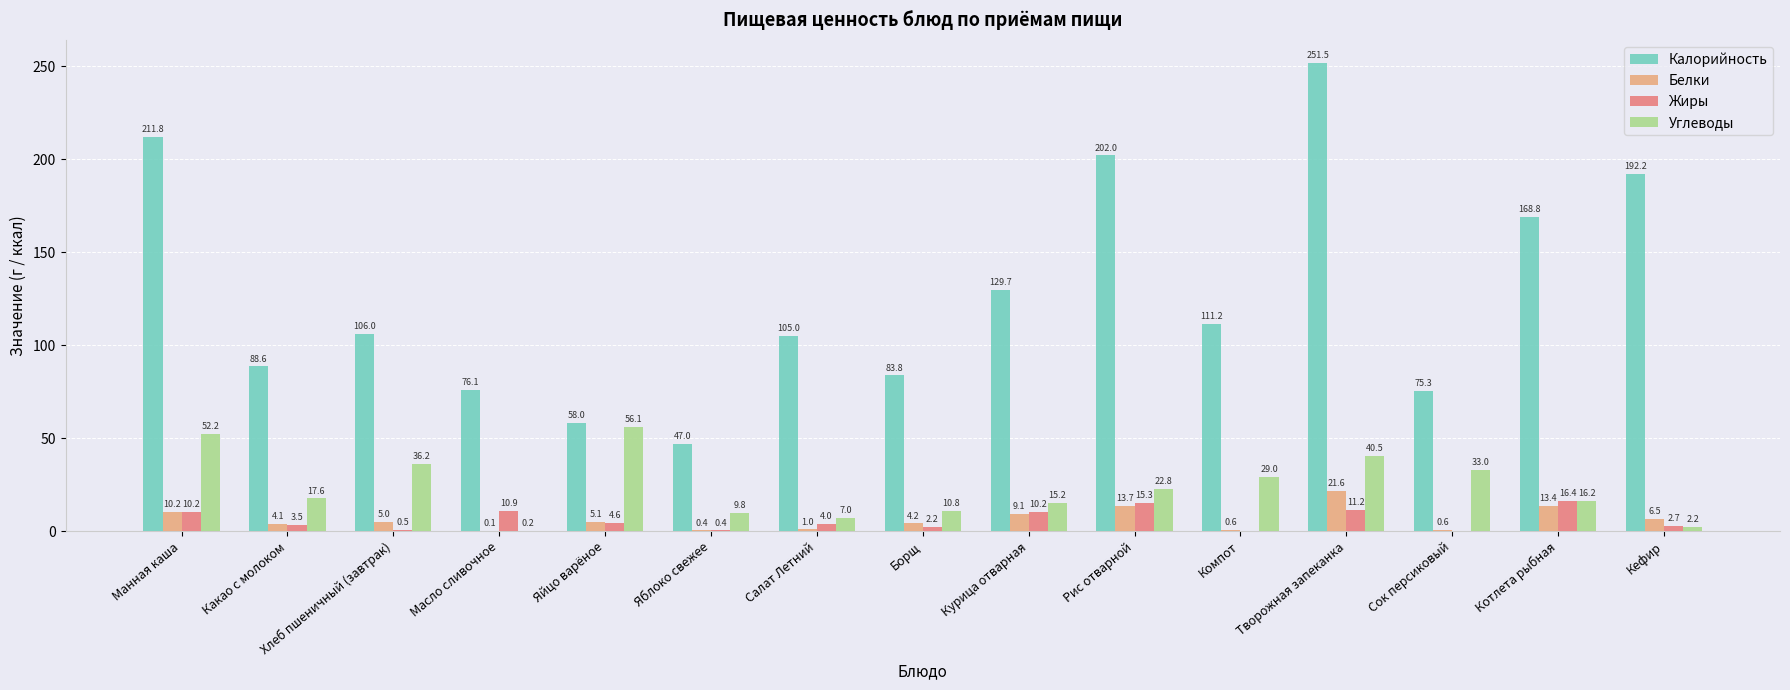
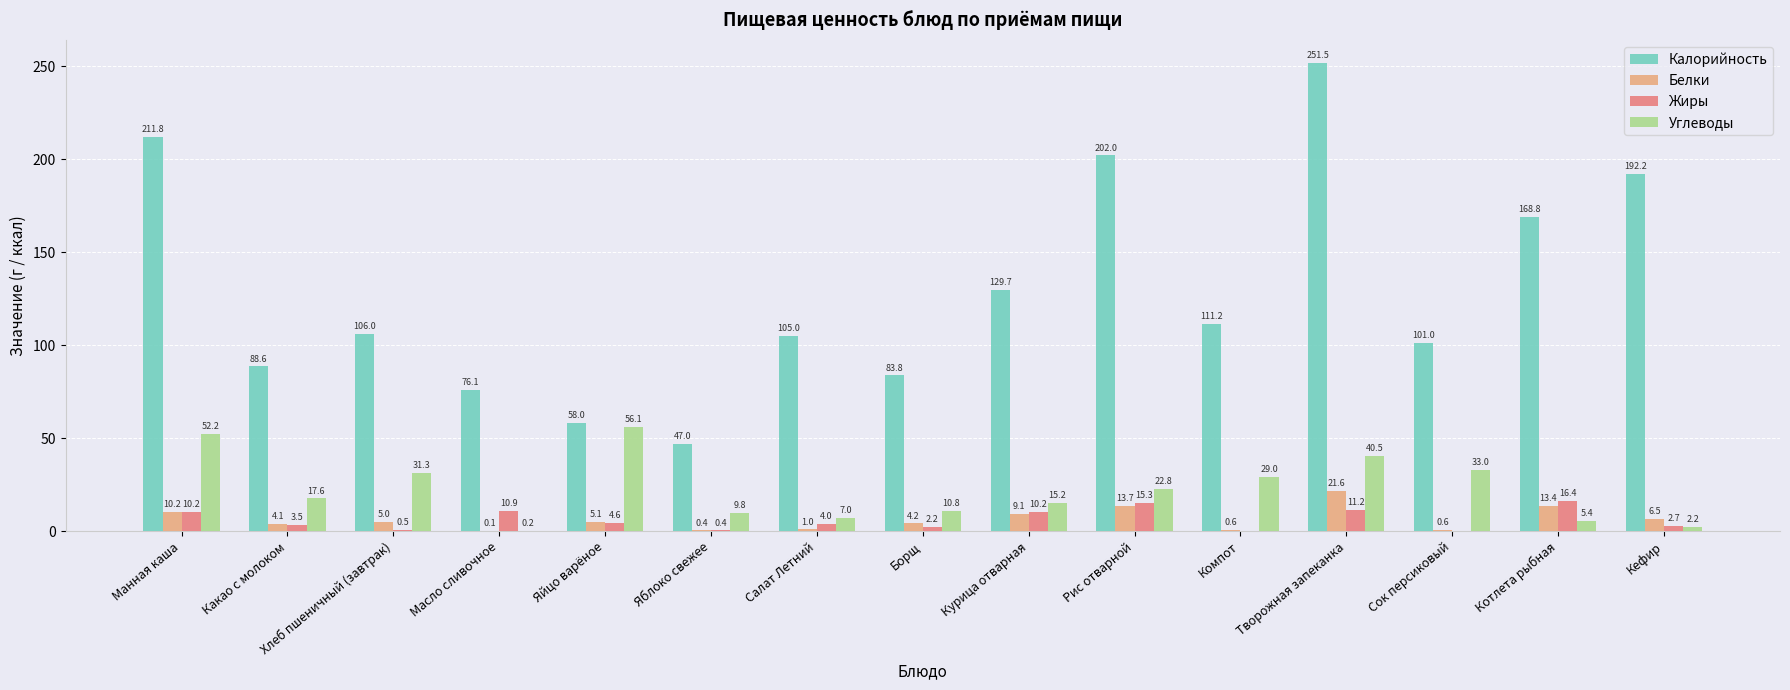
  {
    "Калорийность": {
      "Манная каша": 211.8,
      "Какао с молоком": 88.6,
      "Хлеб пшеничный (завтрак)": 106.0,
      "Масло сливочное": 76.1,
      "Яйцо варёное": 58.0,
      "Яблоко свежее": 47.0,
      "Салат Летний": 105.0,
      "Борщ": 83.8,
      "Курица отварная": 129.7,
      "Рис отварной": 202.0,
      "Компот": 111.2,
      "Творожная запеканка": 251.5,
-     "Сок персиковый": 75.3,
+     "Сок персиковый": 101.0,
      "Котлета рыбная": 168.8,
      "Кефир": 192.2
    },
    "Углеводы": {
      "Манная каша": 52.2,
      "Какао с молоком": 17.6,
-     "Хлеб пшеничный (завтрак)": 36.2,
+     "Хлеб пшеничный (завтрак)": 31.3,
      "Масло сливочное": 0.2,
      "Яйцо варёное": 56.1,
      "Яблоко свежее": 9.8,
      "Салат Летний": 7.0,
      "Борщ": 10.8,
      "Курица отварная": 15.2,
      "Рис отварной": 22.8,
      "Компот": 29.0,
      "Творожная запеканка": 40.5,
      "Сок персиковый": 33.0,
-     "Котлета рыбная": 16.2,
+     "Котлета рыбная": 5.4,
      "Кефир": 2.2
    }
  }
